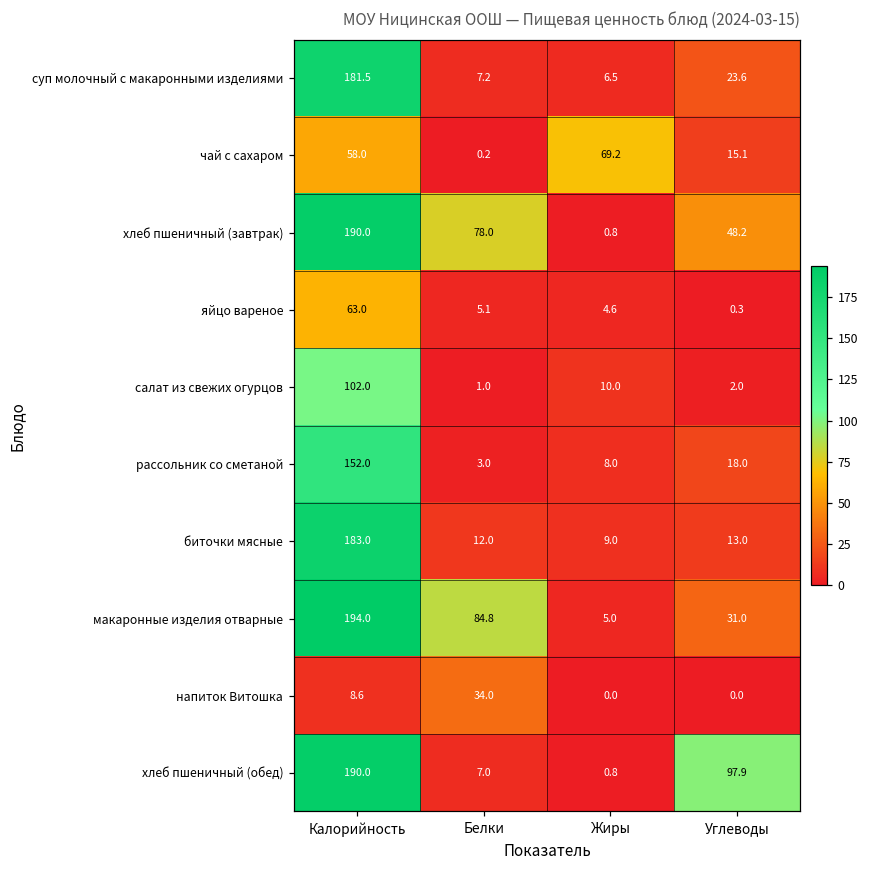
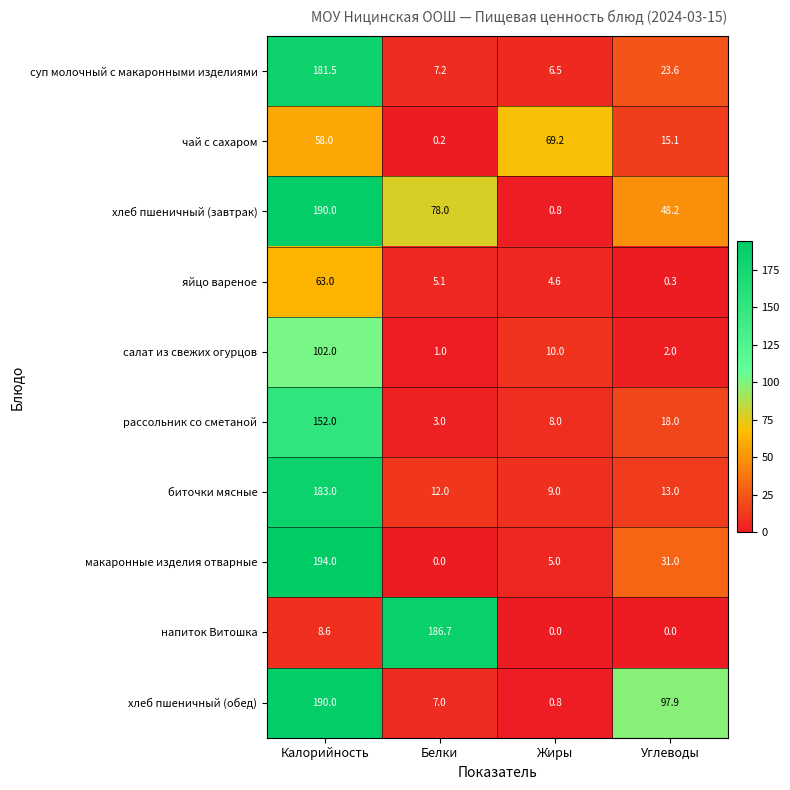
  {
    "суп молочный с макаронными изделиями": {
      "Калорийность": 181.5,
      "Белки": 7.2,
      "Жиры": 6.5,
      "Углеводы": 23.6
    },
    "чай с сахаром": {
      "Калорийность": 58.0,
      "Белки": 0.2,
      "Жиры": 69.2,
      "Углеводы": 15.1
    },
    "хлеб пшеничный (завтрак)": {
      "Калорийность": 190.0,
      "Белки": 78.0,
      "Жиры": 0.8,
      "Углеводы": 48.2
    },
    "яйцо вареное": {
      "Калорийность": 63.0,
      "Белки": 5.1,
      "Жиры": 4.6,
      "Углеводы": 0.3
    },
    "салат из свежих огурцов": {
      "Калорийность": 102.0,
      "Белки": 1.0,
      "Жиры": 10.0,
      "Углеводы": 2.0
    },
    "рассольник со сметаной": {
      "Калорийность": 152.0,
      "Белки": 3.0,
      "Жиры": 8.0,
      "Углеводы": 18.0
    },
    "биточки мясные": {
      "Калорийность": 183.0,
      "Белки": 12.0,
      "Жиры": 9.0,
      "Углеводы": 13.0
    },
    "макаронные изделия отварные": {
      "Калорийность": 194.0,
-     "Белки": 84.8,
+     "Белки": 0.0,
      "Жиры": 5.0,
      "Углеводы": 31.0
    },
    "напиток Витошка": {
      "Калорийность": 8.6,
-     "Белки": 34.0,
+     "Белки": 186.7,
      "Жиры": 0.0,
      "Углеводы": 0.0
    },
    "хлеб пшеничный (обед)": {
      "Калорийность": 190.0,
      "Белки": 7.0,
      "Жиры": 0.8,
      "Углеводы": 97.9
    }
  }
